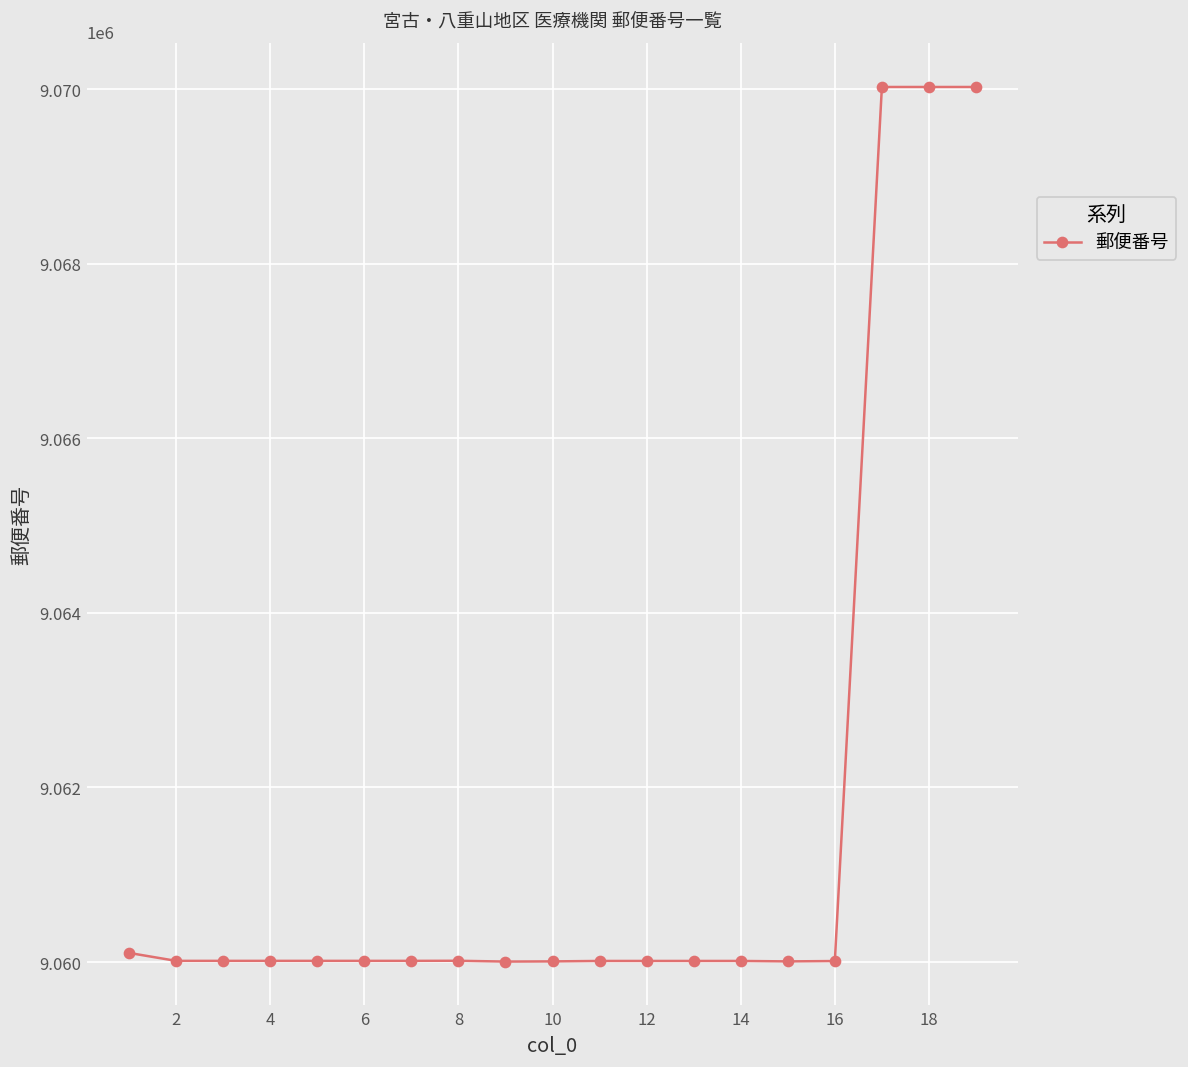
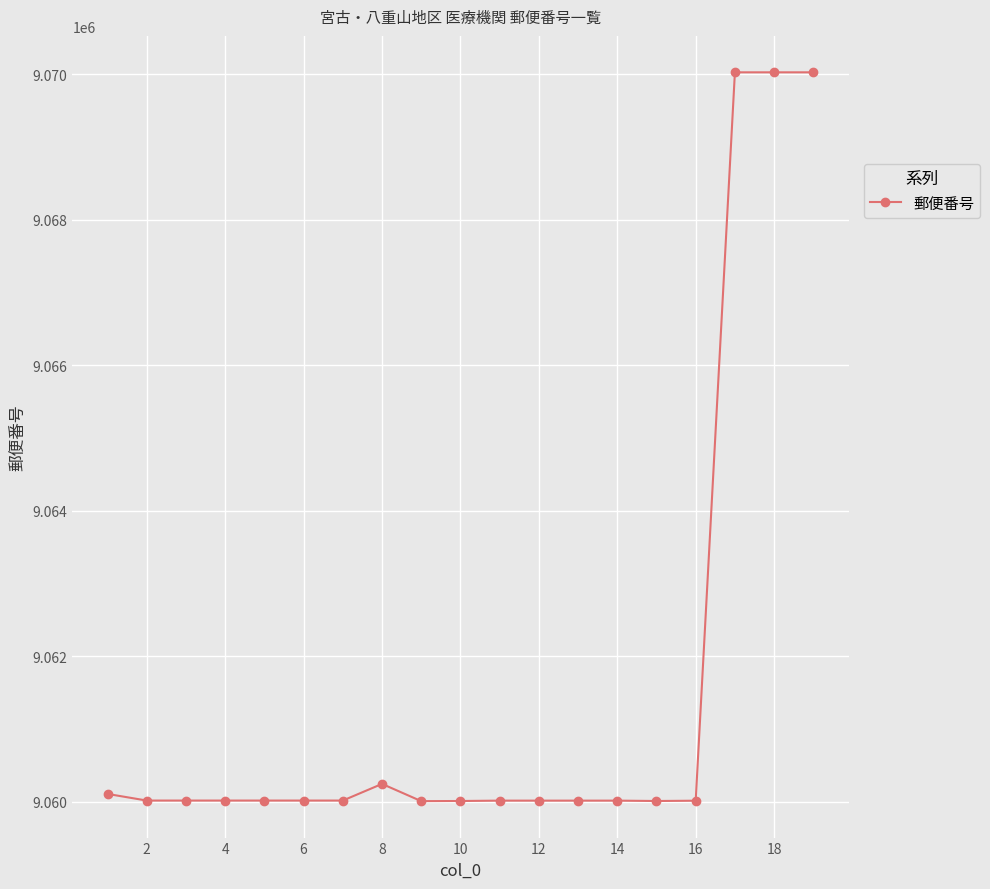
  {
    "2": 9060000,
    "4": 9060000,
    "6": 9060000,
-   "8": 9060000,
+   "8": 9060200,
    "10": 9060000,
    "12": 9060000,
    "14": 9060000,
    "16": 9060000,
    "18": 9070000
  }
